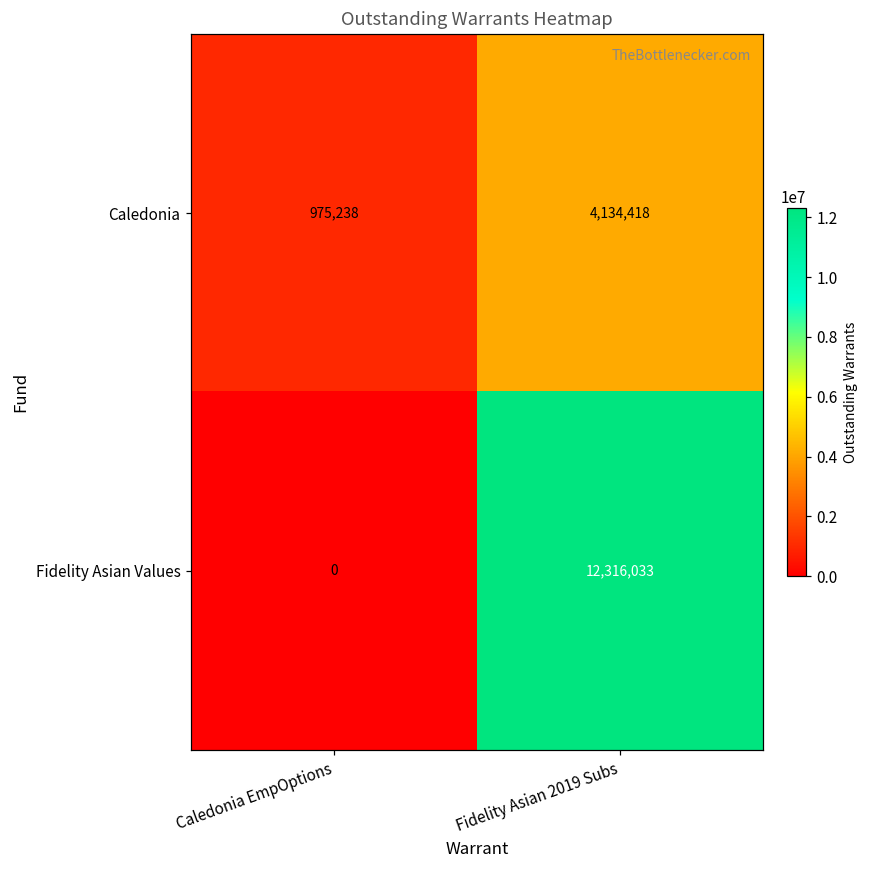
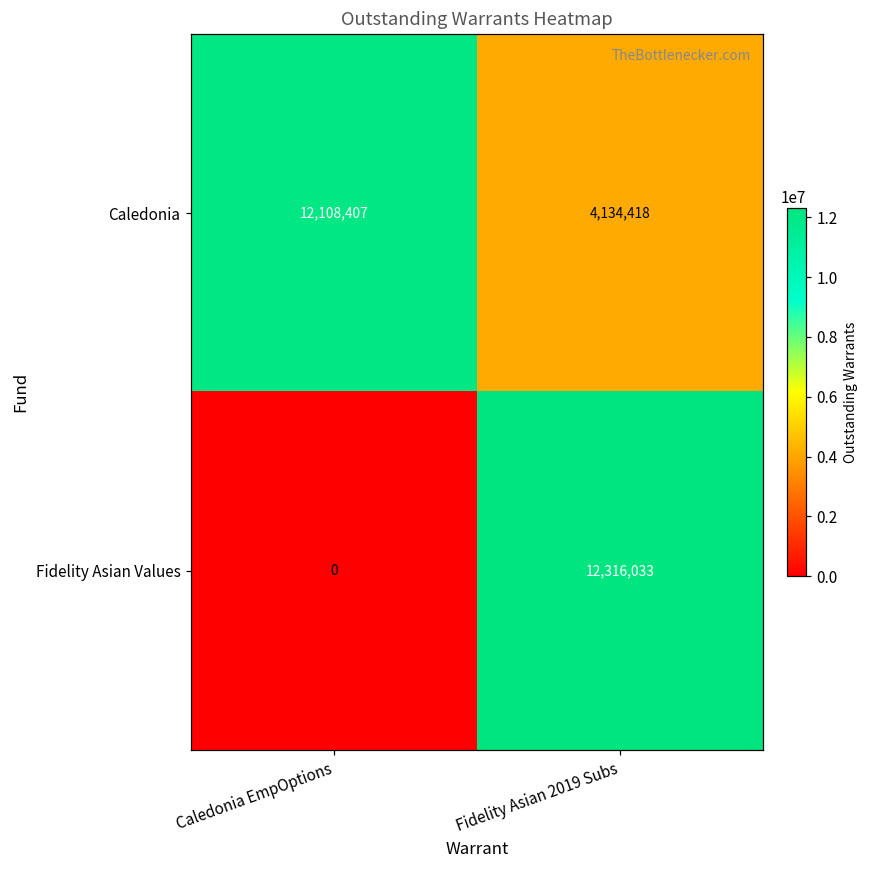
  {
    "Caledonia": {
-     "Caledonia EmpOptions": "975,238"
+     "Caledonia EmpOptions": "12,108,407"
    },
    "Fidelity Asian Values": {
      "Caledonia EmpOptions": "0",
      "Fidelity Asian 2019 Subs": "12,316,033"
    }
  }
